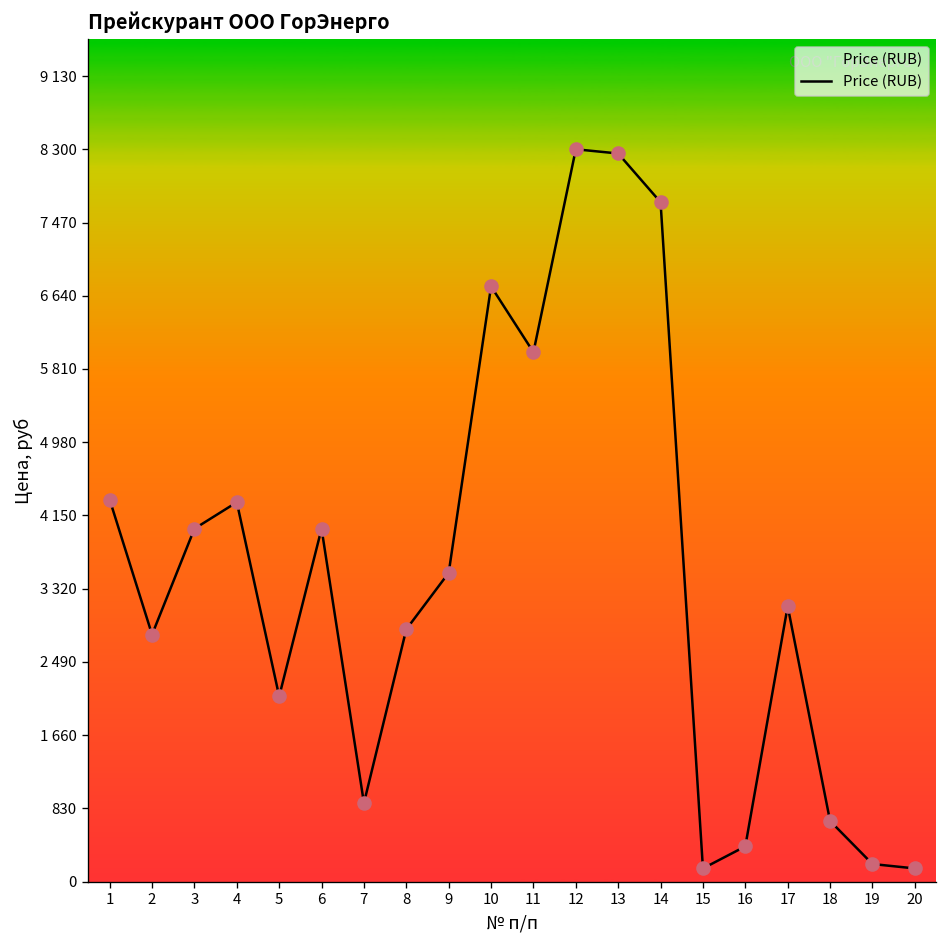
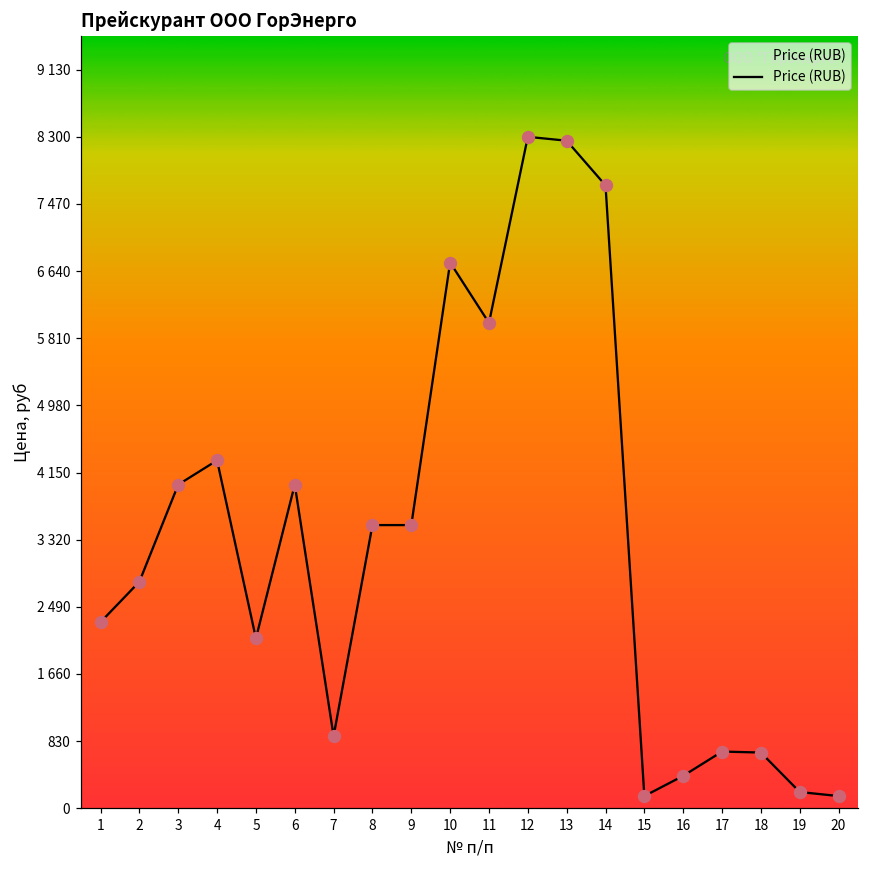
  {
-   "1": 4300,
+   "1": 2300,
    "2": 2800,
    "3": 4000,
    "4": 4300,
    "5": 2100,
    "6": 4000,
    "7": 900,
-   "8": 2900,
+   "8": 3500,
    "9": 3500,
    "10": 6700,
    "11": 6000,
    "12": 8300,
    "13": 8300,
    "14": 7700,
    "15": 200,
    "16": 400,
-   "17": 3100,
+   "17": 700,
    "18": 700,
    "19": 200,
    "20": 200
  }
